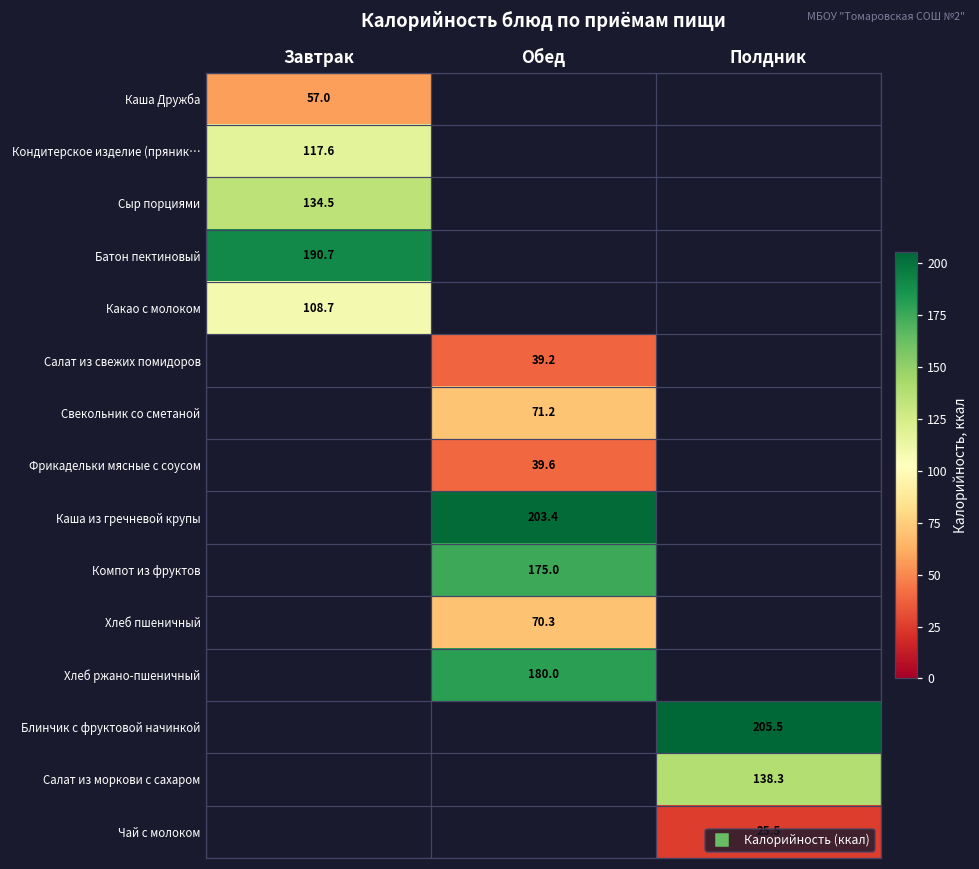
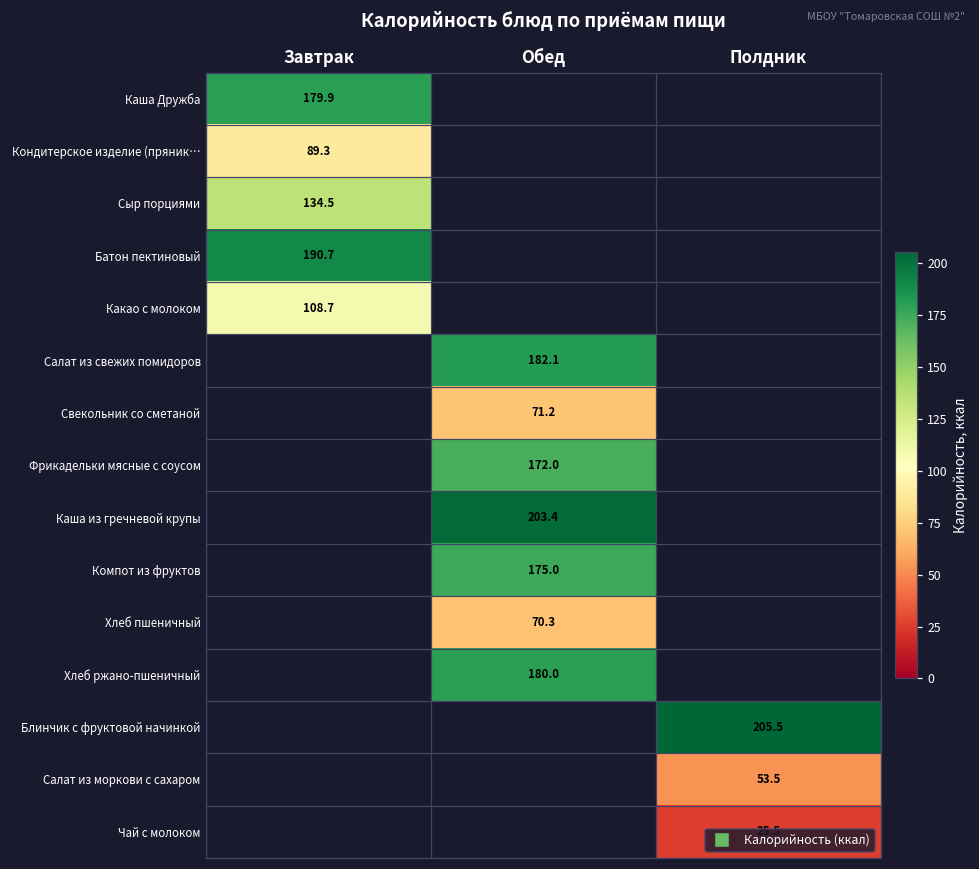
  {
    "Каша Дружба": {
-     "Завтрак": 57.0
+     "Завтрак": 179.9
    },
    "Кондитерское изделие (пряник…": {
-     "Завтрак": 117.6
+     "Завтрак": 89.3
    },
    "Сыр порциями": {
      "Завтрак": 134.5
    },
    "Батон пектиновый": {
      "Завтрак": 190.7
    },
    "Какао с молоком": {
      "Завтрак": 108.7
    },
    "Салат из свежих помидоров": {
-     "Обед": 39.2
+     "Обед": 182.1
    },
    "Свекольник со сметаной": {
      "Обед": 71.2
    },
    "Фрикадельки мясные с соусом": {
-     "Обед": 39.6
+     "Обед": 172.0
    },
    "Каша из гречневой крупы": {
      "Обед": 203.4
    },
    "Компот из фруктов": {
      "Обед": 175.0
    },
    "Хлеб пшеничный": {
      "Обед": 70.3
    },
    "Хлеб ржано-пшеничный": {
      "Обед": 180.0
    },
    "Блинчик с фруктовой начинкой": {
      "Полдник": 205.5
    },
    "Салат из моркови с сахаром": {
-     "Полдник": 138.3
+     "Полдник": 53.5
    }
  }
